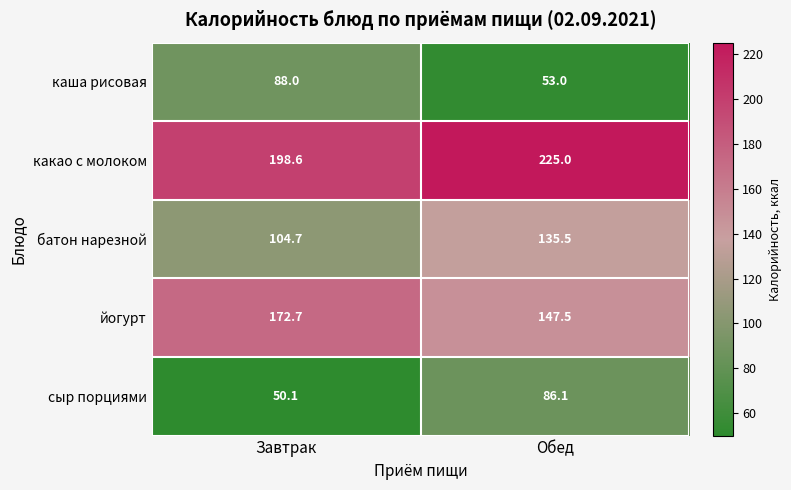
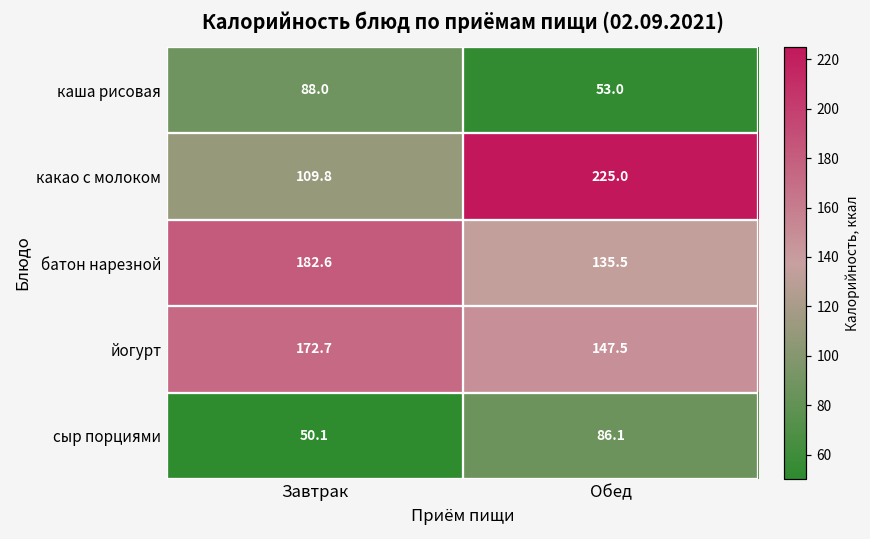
  {
    "каша рисовая": {
      "Завтрак": 88.0,
      "Обед": 53.0
    },
    "какао с молоком": {
-     "Завтрак": 198.6,
+     "Завтрак": 109.8,
      "Обед": 225.0
    },
    "батон нарезной": {
-     "Завтрак": 104.7,
+     "Завтрак": 182.6,
      "Обед": 135.5
    },
    "йогурт": {
      "Завтрак": 172.7,
      "Обед": 147.5
    },
    "сыр порциями": {
      "Завтрак": 50.1,
      "Обед": 86.1
    }
  }
